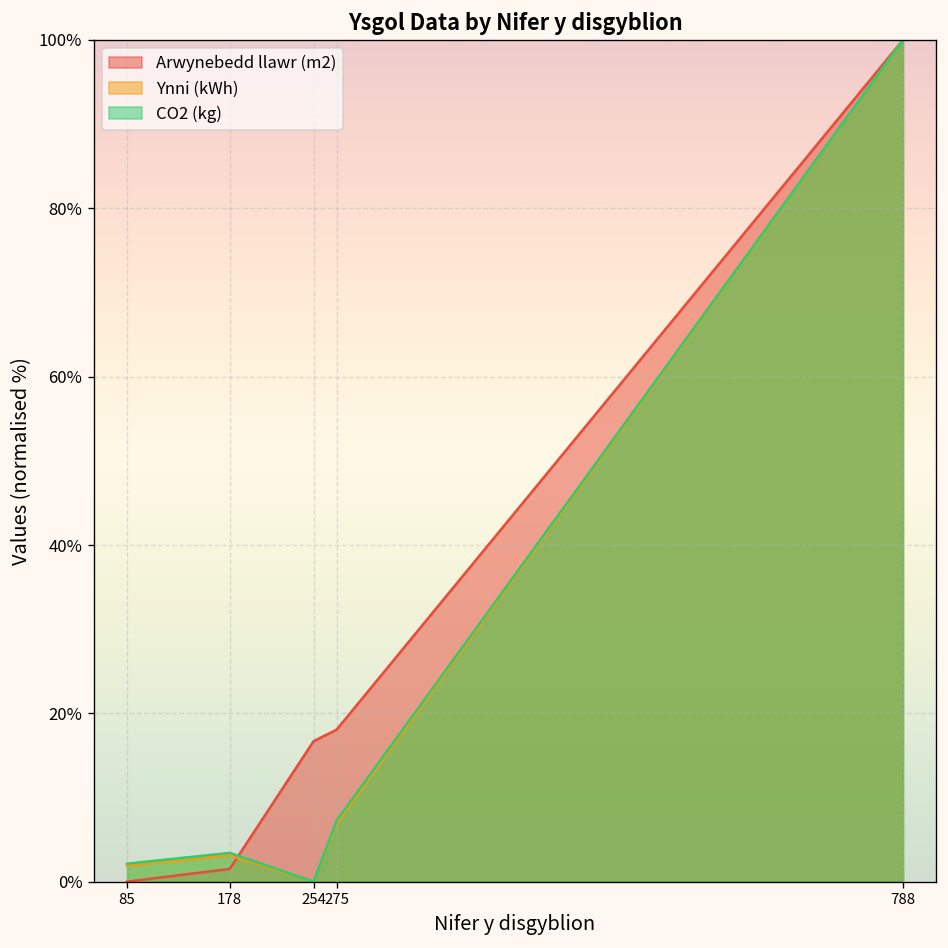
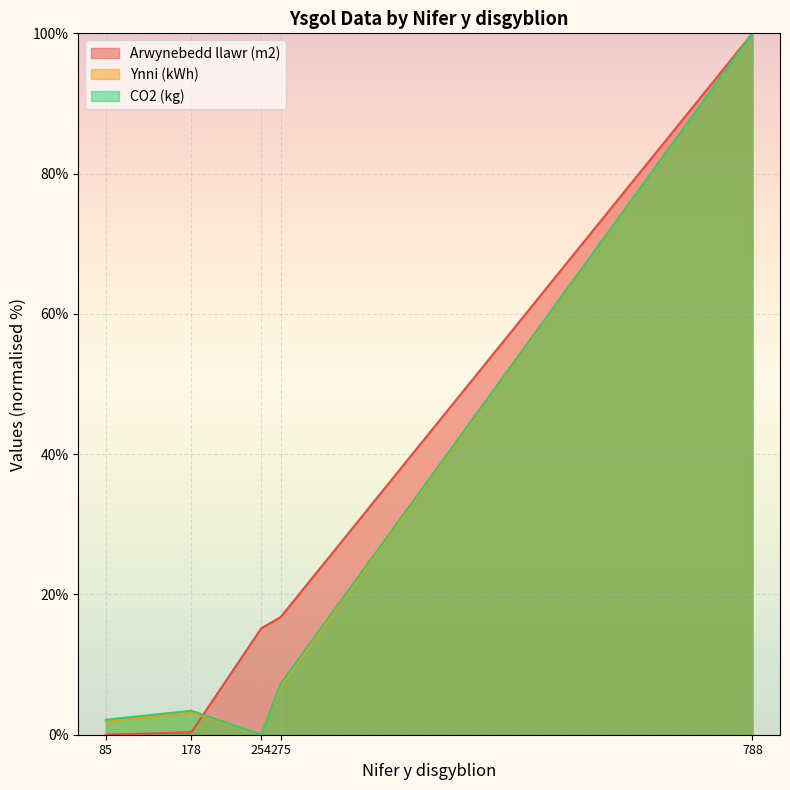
  {
    "Arwynebedd llawr (m2)": {
      "85": "0%",
-     "178": "2%",
-     "254": "17%",
-     "275": "18%"
+     "178": "0%",
+     "254": "15%",
+     "275": "17%"
    }
  }
